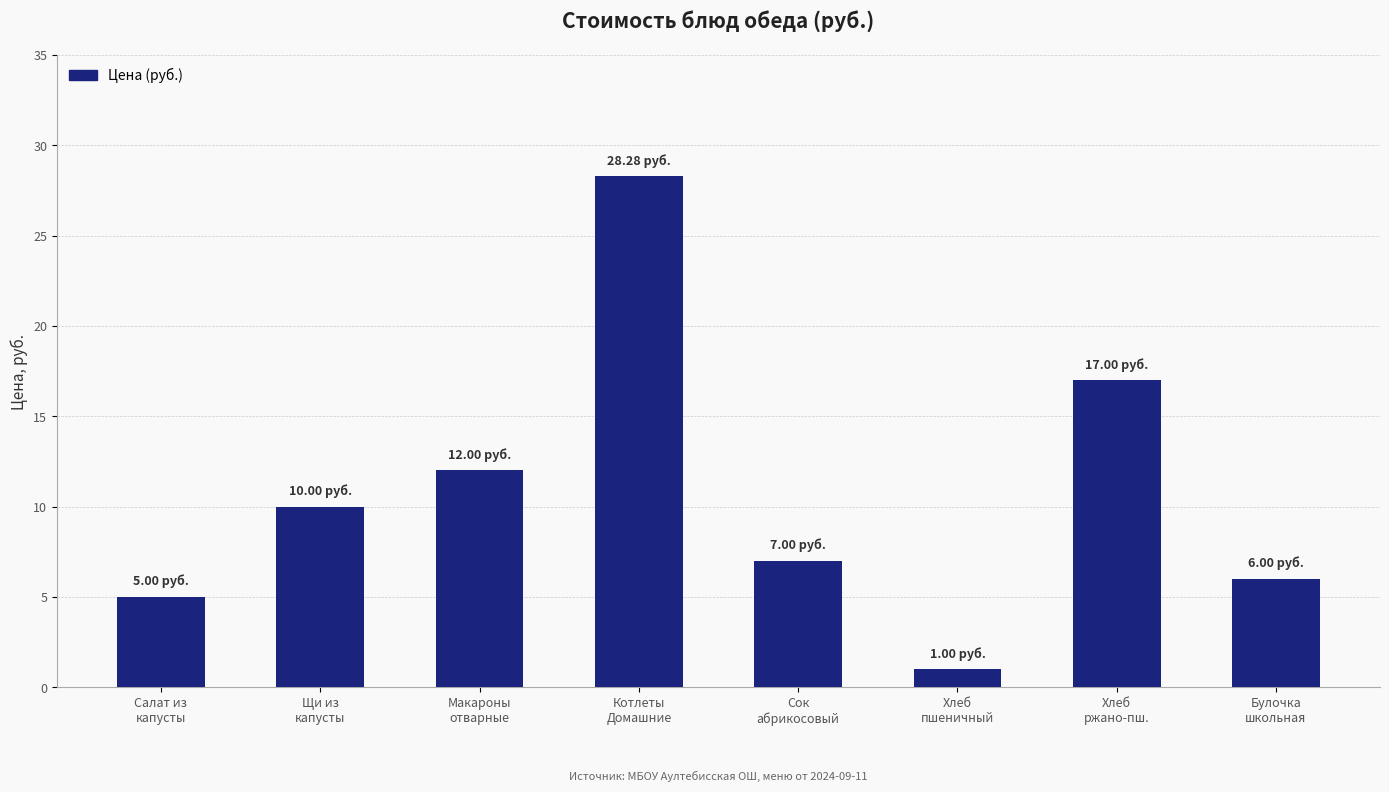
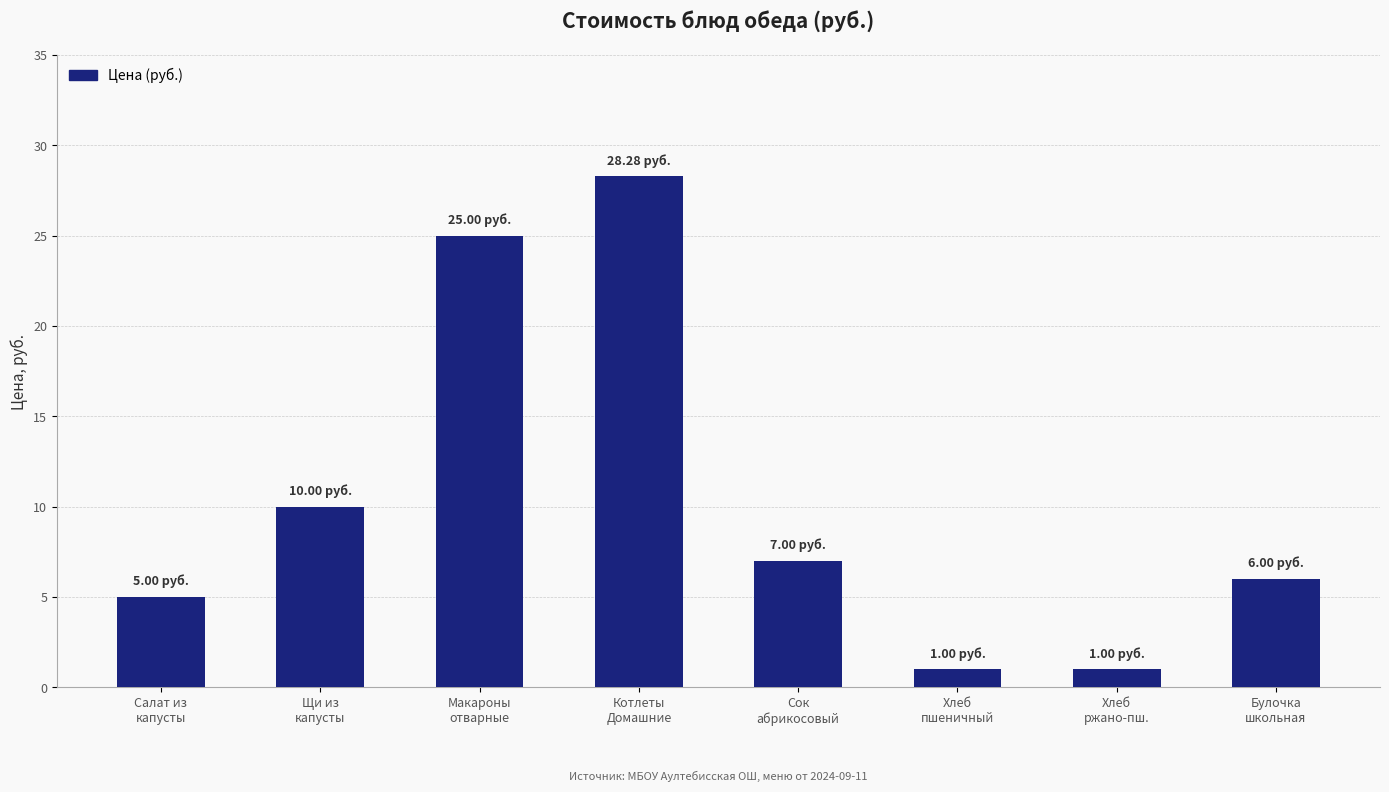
  {
    "Салат из капусты": 5.00,
    "Щи из капусты": 10.00,
-   "Макароны отварные": 12.00,
+   "Макароны отварные": 25.00,
    "Котлеты Домашние": 28.28,
    "Сок абрикосовый": 7.00,
    "Хлеб пшеничный": 1.00,
-   "Хлеб ржано-пш.": 17.00,
+   "Хлеб ржано-пш.": 1.00,
    "Булочка школьная": 6.00
  }
